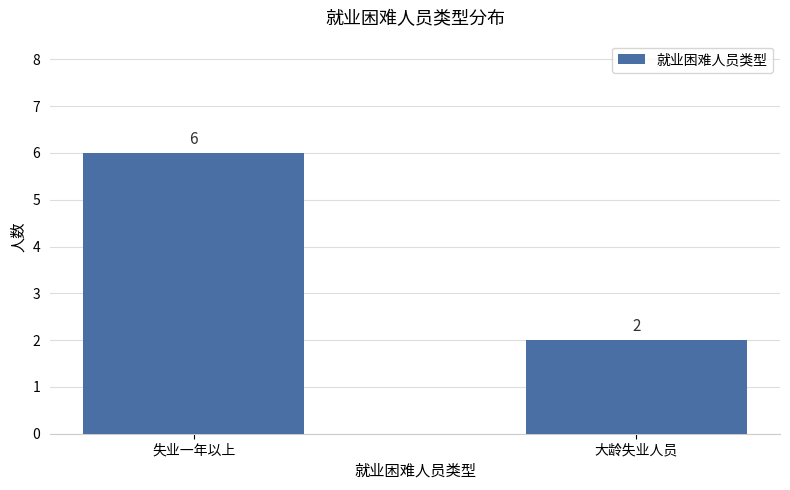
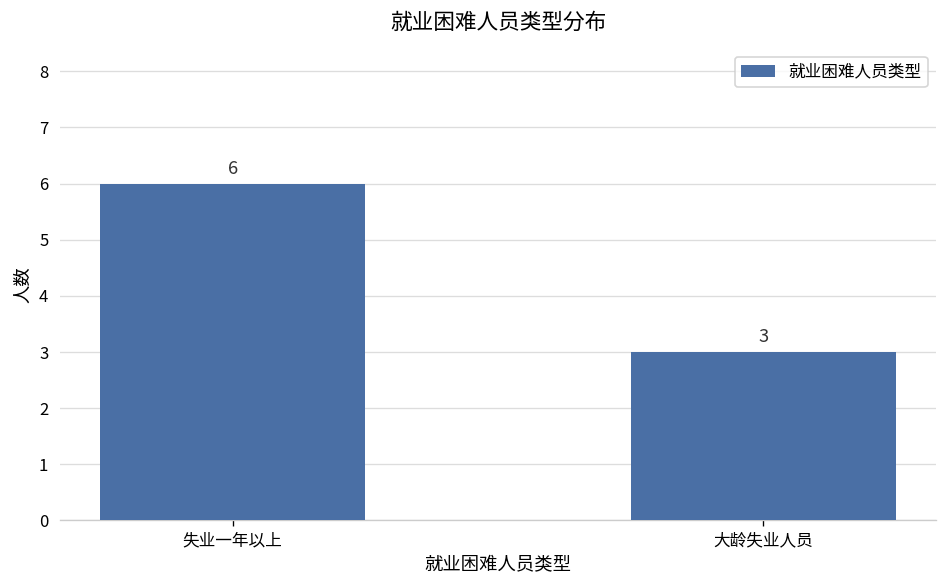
  {
    "失业一年以上": 6,
-   "大龄失业人员": 2
+   "大龄失业人员": 3
  }
